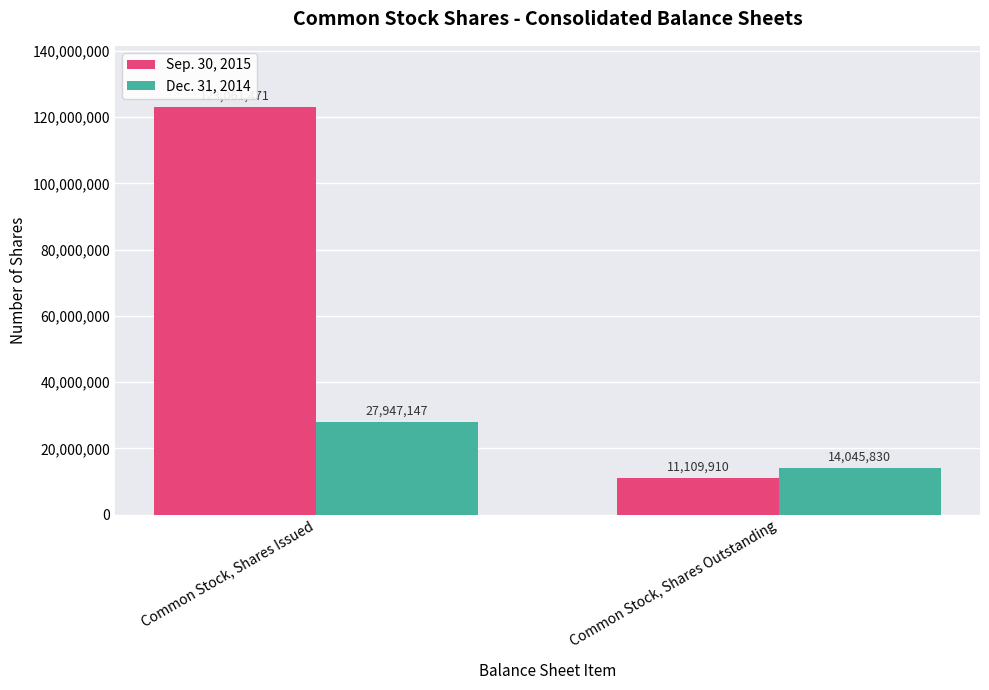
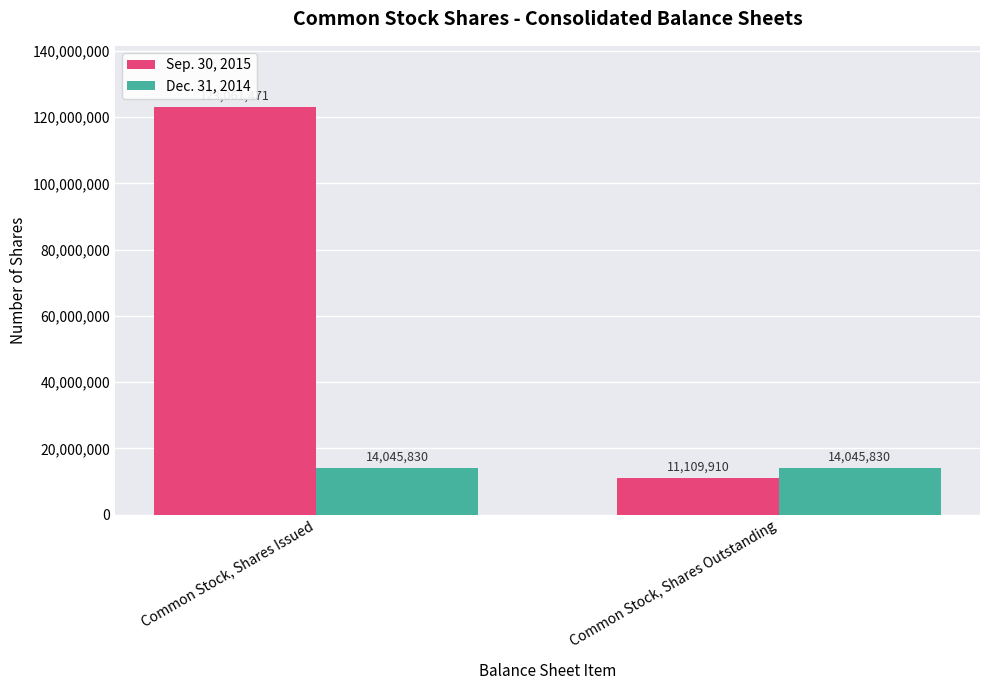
  {
    "Sep. 30, 2015": {
      "Common Stock, Shares Outstanding": "11,109,910"
    },
    "Dec. 31, 2014": {
-     "Common Stock, Shares Issued": "27,947,147",
+     "Common Stock, Shares Issued": "14,045,830",
      "Common Stock, Shares Outstanding": "14,045,830"
    }
  }
